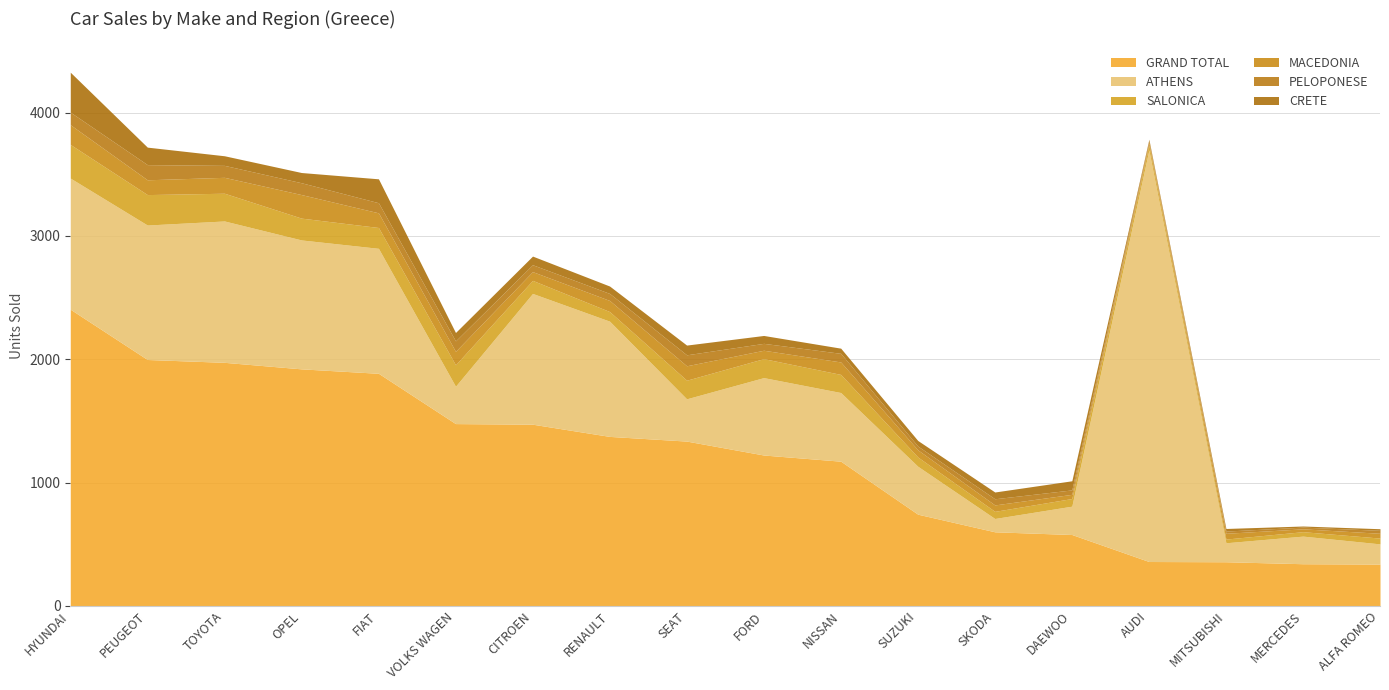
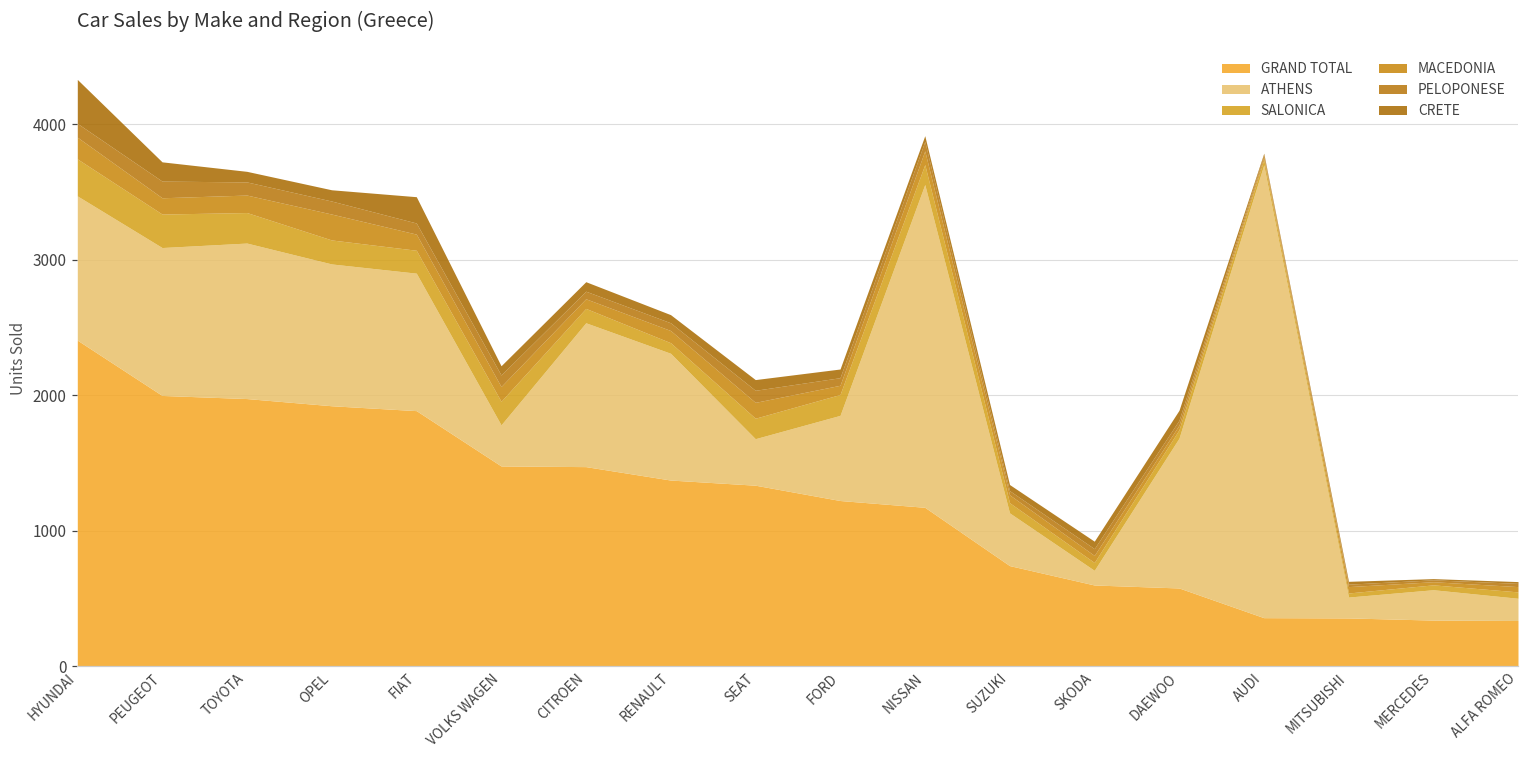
  {
    "ATHENS": {
      "HYUNDAI": 1060,
      "PEUGEOT": 1090,
      "TOYOTA": 1150,
      "OPEL": 1050,
      "FIAT": 1010,
      "VOLKS WAGEN": 300,
      "CITROEN": 1060,
      "RENAULT": 940,
      "SEAT": 340,
      "FORD": 630,
-     "NISSAN": 560,
+     "NISSAN": 2380,
      "SUZUKI": 390,
      "SKODA": 110,
-     "DAEWOO": 230,
+     "DAEWOO": 1110,
      "AUDI": 3340,
      "MITSUBISHI": 150,
      "MERCEDES": 220,
      "ALFA ROMEO": 160
    }
  }
